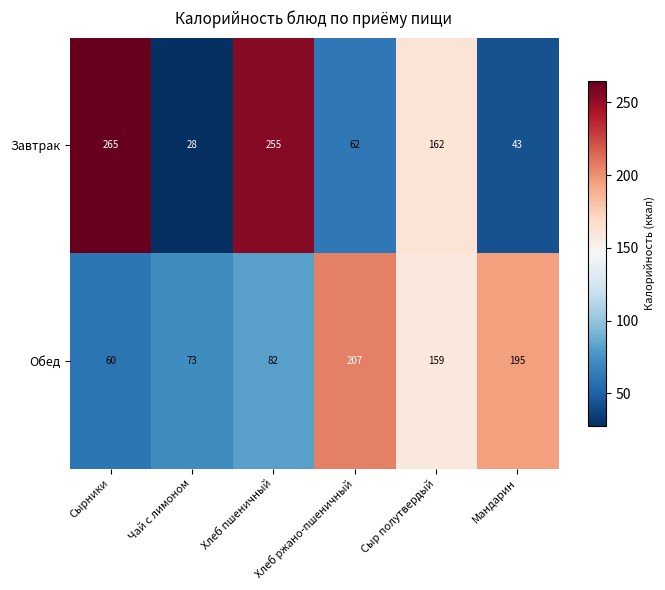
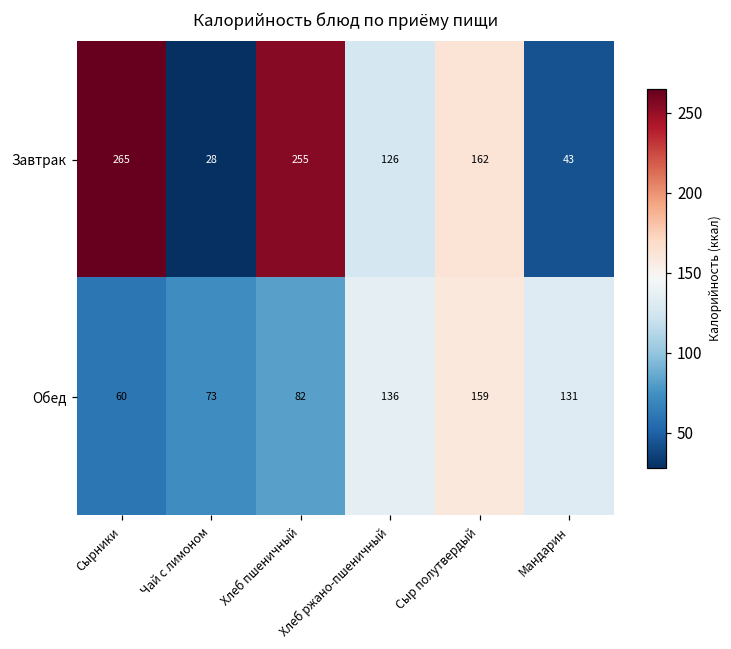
  {
    "Завтрак": {
      "Сырники": 265,
      "Чай с лимоном": 28,
      "Хлеб пшеничный": 255,
-     "Хлеб ржано-пшеничный": 62,
+     "Хлеб ржано-пшеничный": 126,
      "Сыр полутвердый": 162,
      "Мандарин": 43
    },
    "Обед": {
      "Сырники": 60,
      "Чай с лимоном": 73,
      "Хлеб пшеничный": 82,
-     "Хлеб ржано-пшеничный": 207,
+     "Хлеб ржано-пшеничный": 136,
      "Сыр полутвердый": 159,
-     "Мандарин": 195
+     "Мандарин": 131
    }
  }
